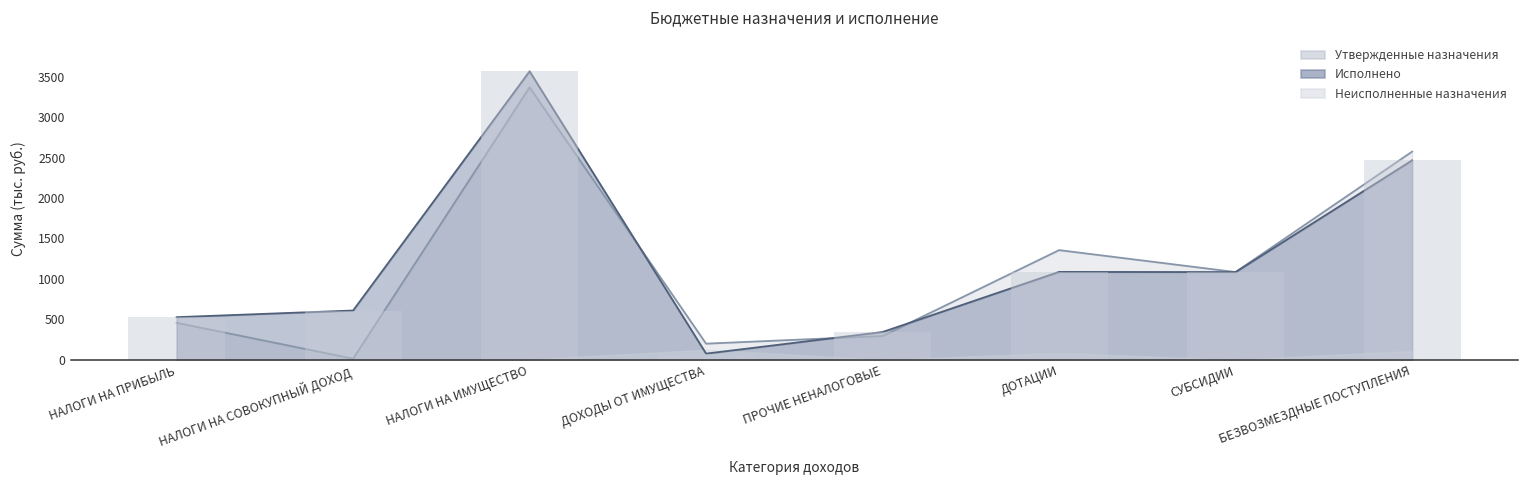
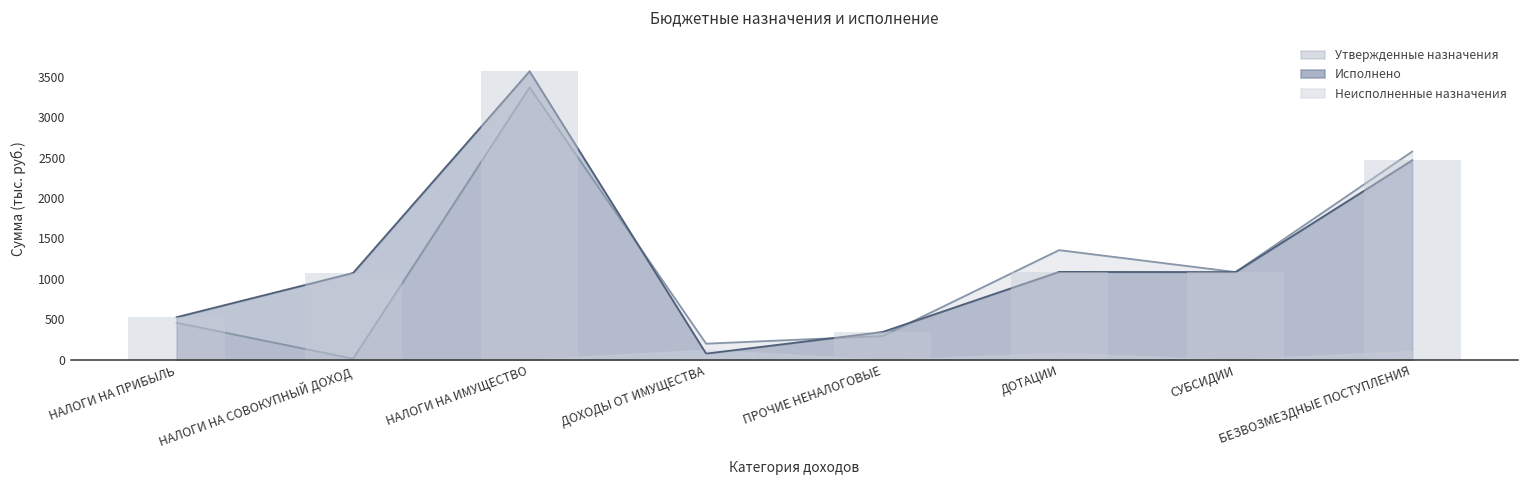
  {
    "Исполнено": {
      "НАЛОГИ НА ПРИБЫЛЬ": 500,
-     "НАЛОГИ НА СОВОКУПНЫЙ ДОХОД": 600,
+     "НАЛОГИ НА СОВОКУПНЫЙ ДОХОД": 1100,
      "НАЛОГИ НА ИМУЩЕСТВО": 3600,
      "ДОХОДЫ ОТ ИМУЩЕСТВА": 100,
      "ПРОЧИЕ НЕНАЛОГОВЫЕ": 300,
      "ДОТАЦИИ": 1100,
      "СУБСИДИИ": 1100,
      "БЕЗВОЗМЕЗДНЫЕ ПОСТУПЛЕНИЯ": 2500
    }
  }
